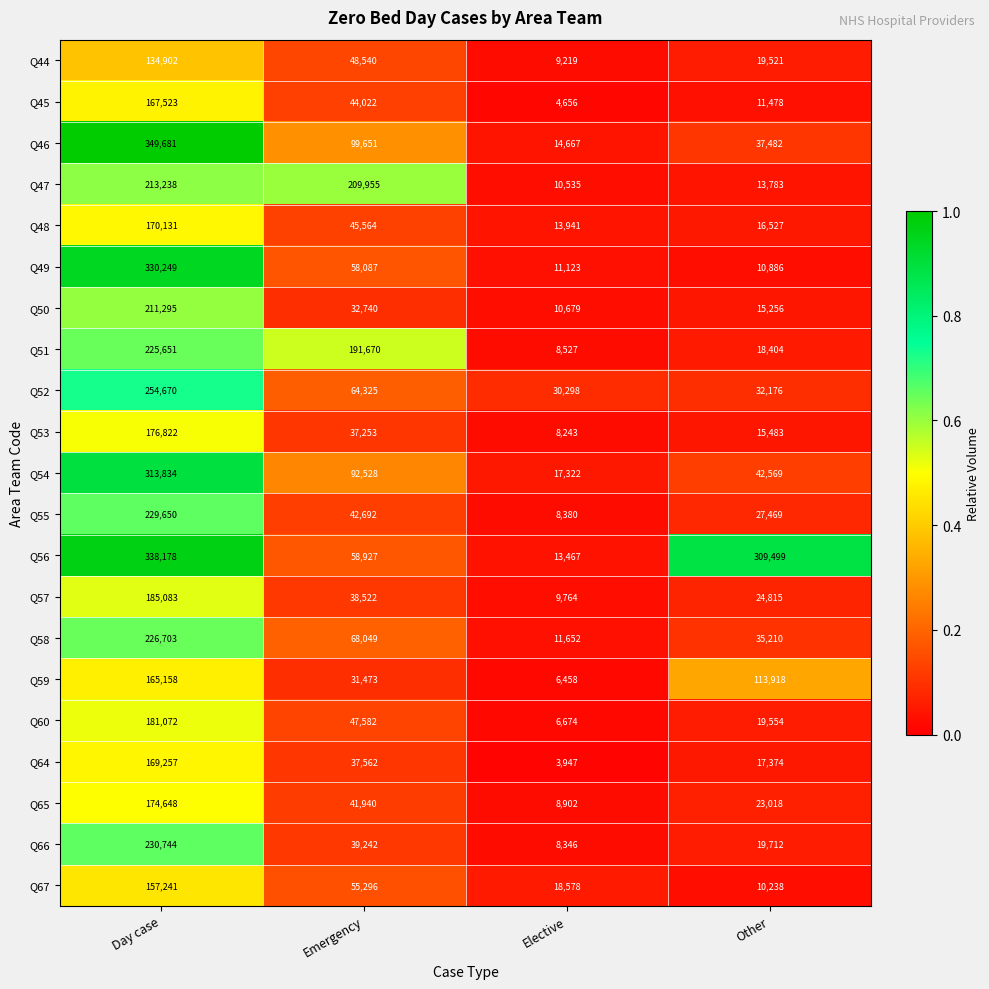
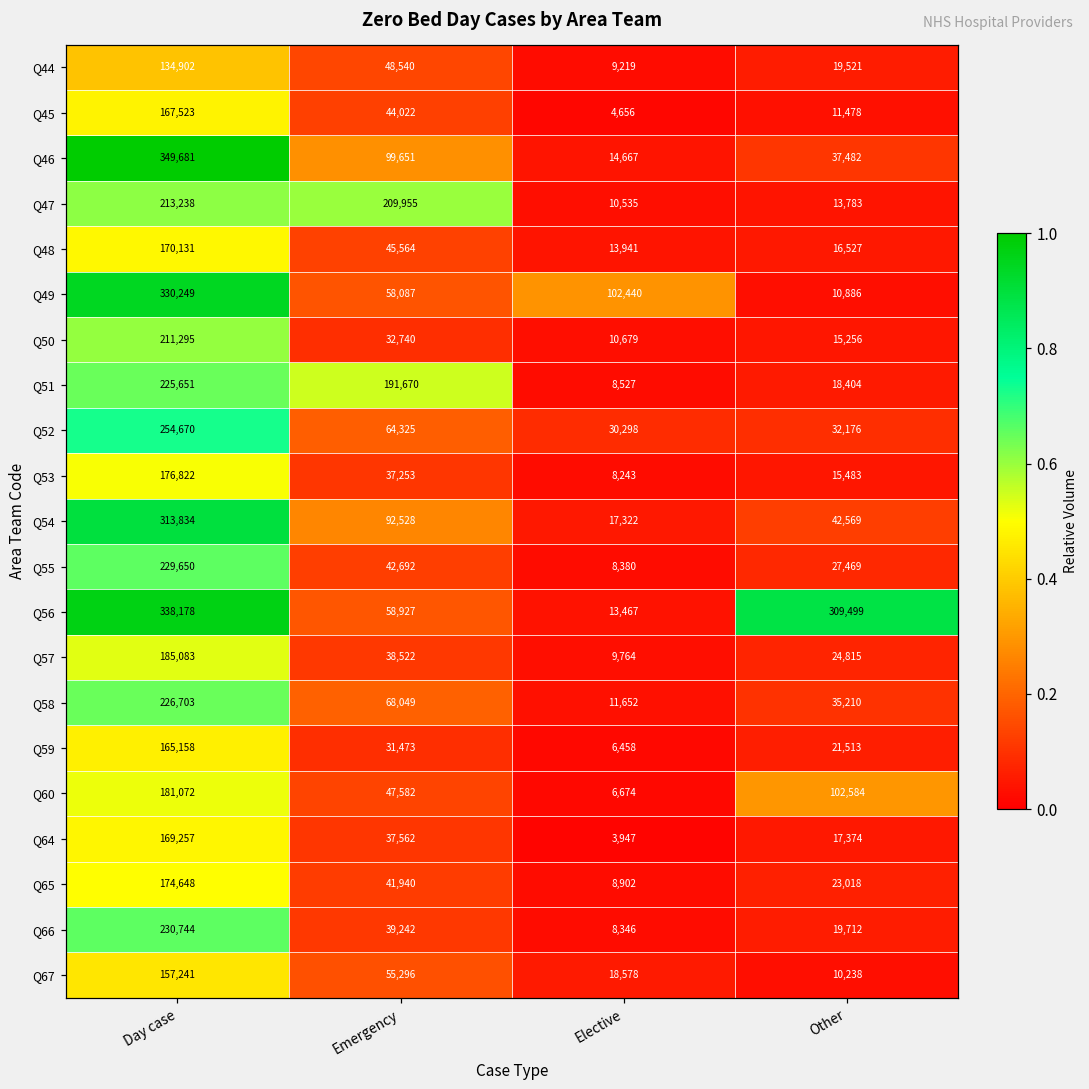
  {
    "Q44": {
      "Day case": "134,902",
      "Emergency": "48,540",
      "Elective": "9,219",
      "Other": "19,521"
    },
    "Q45": {
      "Day case": "167,523",
      "Emergency": "44,022",
      "Elective": "4,656",
      "Other": "11,478"
    },
    "Q46": {
      "Day case": "349,681",
      "Emergency": "99,651",
      "Elective": "14,667",
      "Other": "37,482"
    },
    "Q47": {
      "Day case": "213,238",
      "Emergency": "209,955",
      "Elective": "10,535",
      "Other": "13,783"
    },
    "Q48": {
      "Day case": "170,131",
      "Emergency": "45,564",
      "Elective": "13,941",
      "Other": "16,527"
    },
    "Q49": {
      "Day case": "330,249",
      "Emergency": "58,087",
-     "Elective": "11,123",
+     "Elective": "102,440",
      "Other": "10,886"
    },
    "Q50": {
      "Day case": "211,295",
      "Emergency": "32,740",
      "Elective": "10,679",
      "Other": "15,256"
    },
    "Q51": {
      "Day case": "225,651",
      "Emergency": "191,670",
      "Elective": "8,527",
      "Other": "18,404"
    },
    "Q52": {
      "Day case": "254,670",
      "Emergency": "64,325",
      "Elective": "30,298",
      "Other": "32,176"
    },
    "Q53": {
      "Day case": "176,822",
      "Emergency": "37,253",
      "Elective": "8,243",
      "Other": "15,483"
    },
    "Q54": {
      "Day case": "313,834",
      "Emergency": "92,528",
      "Elective": "17,322",
      "Other": "42,569"
    },
    "Q55": {
      "Day case": "229,650",
      "Emergency": "42,692",
      "Elective": "8,380",
      "Other": "27,469"
    },
    "Q56": {
      "Day case": "338,178",
      "Emergency": "58,927",
      "Elective": "13,467",
      "Other": "309,499"
    },
    "Q57": {
      "Day case": "185,083",
      "Emergency": "38,522",
      "Elective": "9,764",
      "Other": "24,815"
    },
    "Q58": {
      "Day case": "226,703",
      "Emergency": "68,049",
      "Elective": "11,652",
      "Other": "35,210"
    },
    "Q59": {
      "Day case": "165,158",
      "Emergency": "31,473",
      "Elective": "6,458",
-     "Other": "113,918"
+     "Other": "21,513"
    },
    "Q60": {
      "Day case": "181,072",
      "Emergency": "47,582",
      "Elective": "6,674",
-     "Other": "19,554"
+     "Other": "102,584"
    },
    "Q64": {
      "Day case": "169,257",
      "Emergency": "37,562",
      "Elective": "3,947",
      "Other": "17,374"
    },
    "Q65": {
      "Day case": "174,648",
      "Emergency": "41,940",
      "Elective": "8,902",
      "Other": "23,018"
    },
    "Q66": {
      "Day case": "230,744",
      "Emergency": "39,242",
      "Elective": "8,346",
      "Other": "19,712"
    },
    "Q67": {
      "Day case": "157,241",
      "Emergency": "55,296",
      "Elective": "18,578",
      "Other": "10,238"
    }
  }
